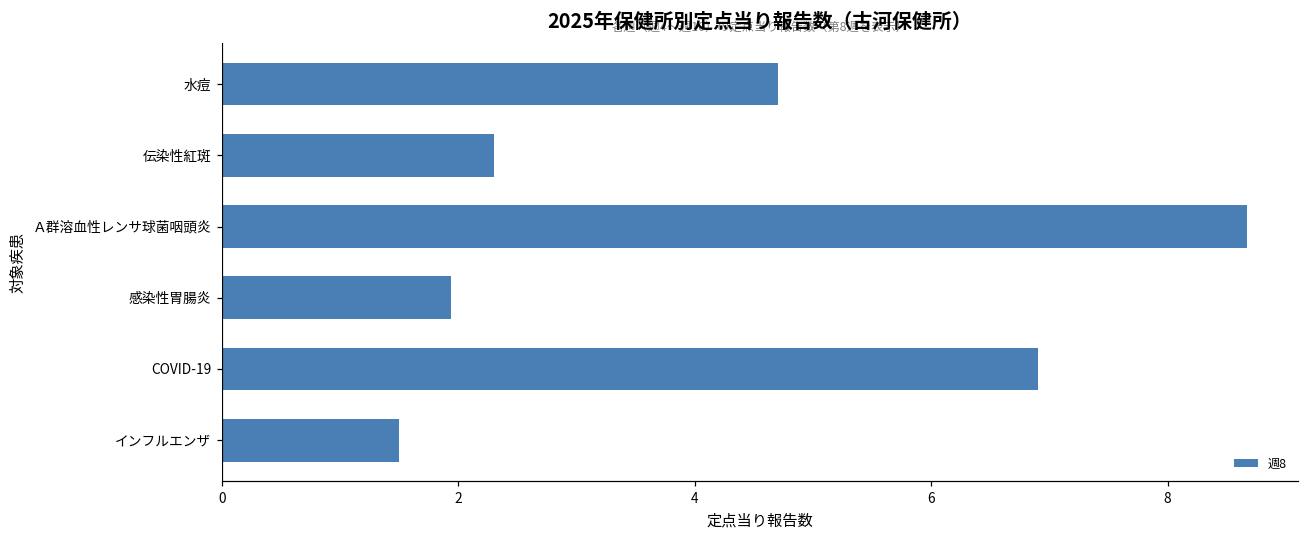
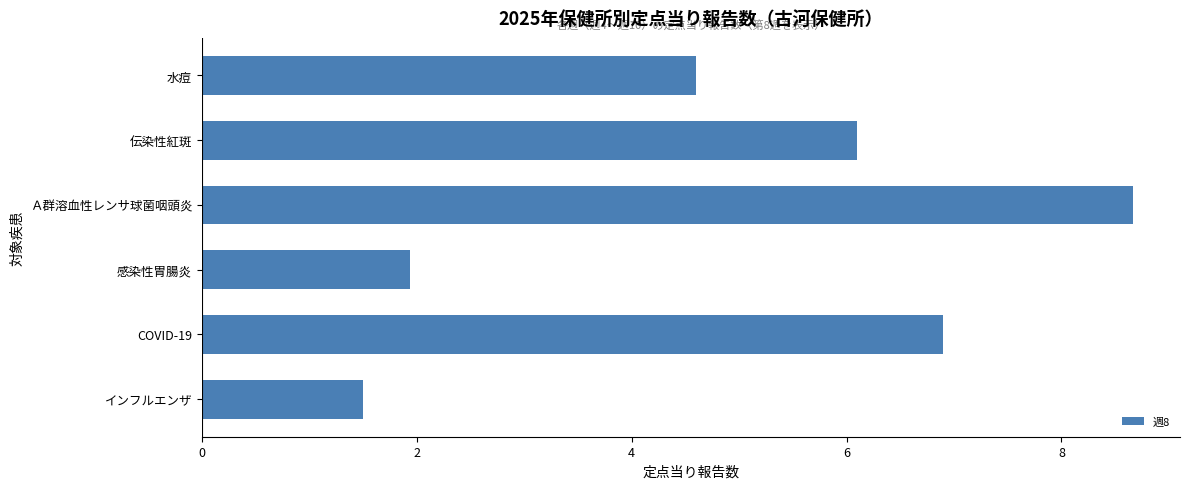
  {
-   "水痘": 4.7,
-   "伝染性紅斑": 2.3,
+   "水痘": 4.6,
+   "伝染性紅斑": 6.1,
    "Ａ群溶血性レンサ球菌咽頭炎": 8.67,
    "感染性胃腸炎": 1.94,
    "COVID-19": 6.9,
    "インフルエンザ": 1.5
  }
